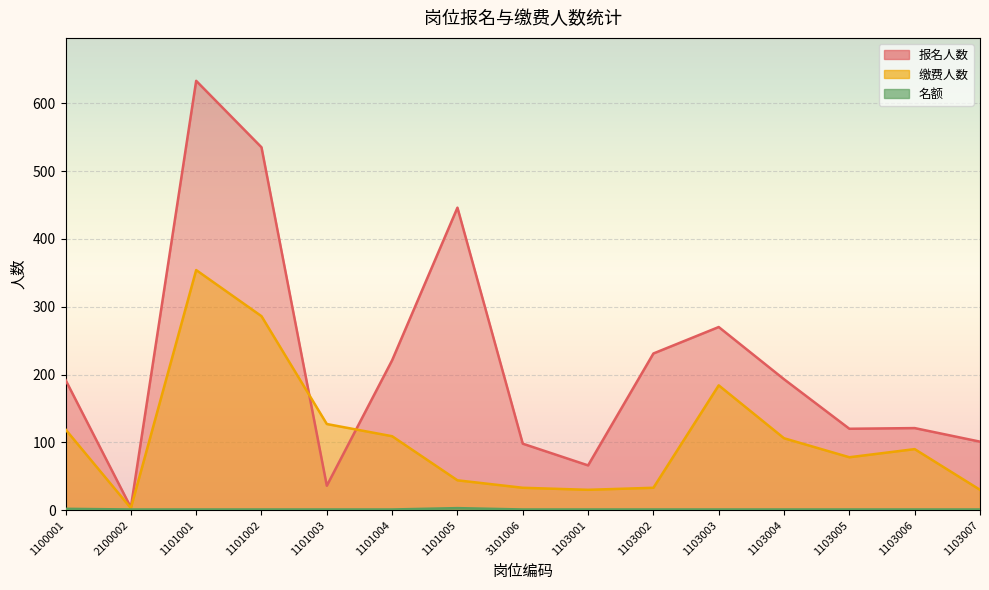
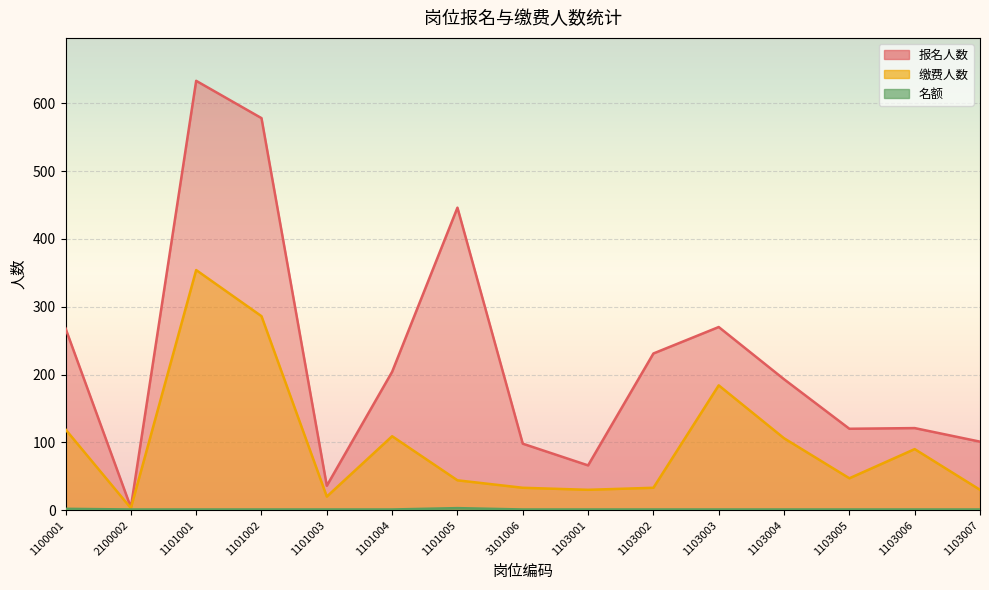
  {
    "报名人数": {
-     "1100001": 190,
+     "1100001": 270,
      "1101001": 630,
-     "1101002": 540,
+     "1101002": 580,
      "1101003": 40,
-     "1101004": 220,
+     "1101004": 200,
      "1101005": 450,
      "3101006": 100,
      "1103001": 70,
      "1103002": 230,
      "1103003": 270,
      "1103004": 190,
      "1103005": 120,
      "1103006": 120,
      "1103007": 100
    },
    "缴费人数": {
      "1100001": 120,
      "1101001": 350,
      "1101002": 290,
-     "1101003": 130,
+     "1101003": 20,
      "1101004": 110,
      "1101005": 40,
      "3101006": 30,
      "1103001": 30,
      "1103002": 30,
      "1103003": 180,
      "1103004": 110,
-     "1103005": 80,
+     "1103005": 50,
      "1103006": 90,
      "1103007": 30
    },
    "名额": {
      "1100001": 0,
      "1101001": 0,
      "1101002": 0,
      "1101003": 0,
      "1101004": 0,
      "1101005": 0,
      "3101006": 0,
      "1103001": 0,
      "1103002": 0,
      "1103003": 0,
      "1103004": 0,
      "1103005": 0,
      "1103006": 0,
      "1103007": 0
    }
  }
